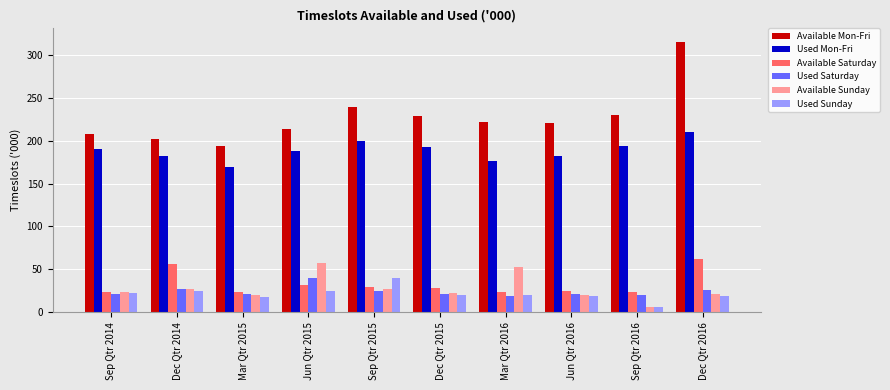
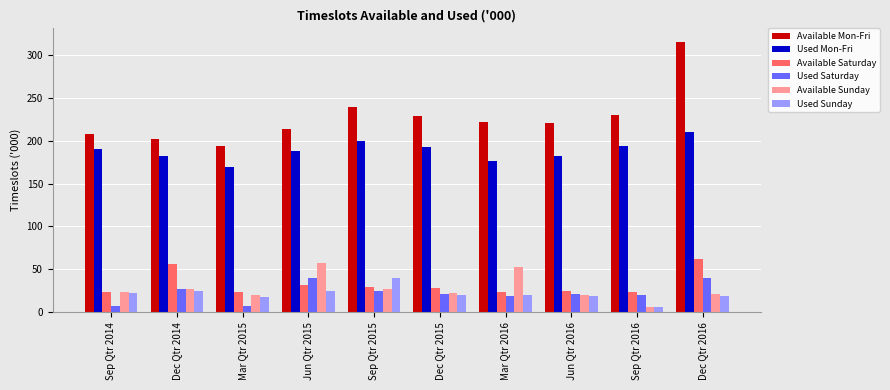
  {
    "Available Mon-Fri": {
      "Sep Qtr 2014": 210,
      "Dec Qtr 2014": 200,
      "Mar Qtr 2015": 190,
      "Jun Qtr 2015": 210,
      "Sep Qtr 2015": 240,
      "Dec Qtr 2015": 230,
      "Mar Qtr 2016": 220,
      "Jun Qtr 2016": 220,
      "Sep Qtr 2016": 230,
      "Dec Qtr 2016": 320
    },
    "Used Mon-Fri": {
      "Sep Qtr 2014": 190,
      "Dec Qtr 2014": 180,
      "Mar Qtr 2015": 170,
      "Jun Qtr 2015": 190,
      "Sep Qtr 2015": 200,
      "Dec Qtr 2015": 190,
      "Mar Qtr 2016": 180,
      "Jun Qtr 2016": 180,
      "Sep Qtr 2016": 190,
      "Dec Qtr 2016": 210
    },
    "Available Saturday": {
      "Sep Qtr 2014": 20,
      "Dec Qtr 2014": 60,
      "Mar Qtr 2015": 20,
      "Jun Qtr 2015": 30,
      "Sep Qtr 2015": 30,
      "Dec Qtr 2015": 30,
      "Mar Qtr 2016": 20,
      "Jun Qtr 2016": 30,
      "Sep Qtr 2016": 20,
      "Dec Qtr 2016": 60
    },
    "Used Saturday": {
-     "Sep Qtr 2014": 20,
+     "Sep Qtr 2014": 10,
      "Dec Qtr 2014": 30,
-     "Mar Qtr 2015": 20,
+     "Mar Qtr 2015": 10,
      "Jun Qtr 2015": 40,
      "Sep Qtr 2015": 20,
      "Dec Qtr 2015": 20,
      "Mar Qtr 2016": 20,
      "Jun Qtr 2016": 20,
      "Sep Qtr 2016": 20,
-     "Dec Qtr 2016": 30
+     "Dec Qtr 2016": 40
    },
    "Available Sunday": {
      "Sep Qtr 2014": 20,
      "Dec Qtr 2014": 30,
      "Mar Qtr 2015": 20,
      "Jun Qtr 2015": 60,
      "Sep Qtr 2015": 30,
      "Dec Qtr 2015": 20,
      "Mar Qtr 2016": 50,
      "Jun Qtr 2016": 20,
      "Sep Qtr 2016": 10,
      "Dec Qtr 2016": 20
    },
    "Used Sunday": {
      "Sep Qtr 2014": 20,
      "Dec Qtr 2014": 20,
      "Mar Qtr 2015": 20,
      "Jun Qtr 2015": 30,
      "Sep Qtr 2015": 40,
      "Dec Qtr 2015": 20,
      "Mar Qtr 2016": 20,
      "Jun Qtr 2016": 20,
      "Sep Qtr 2016": 10,
      "Dec Qtr 2016": 20
    }
  }
